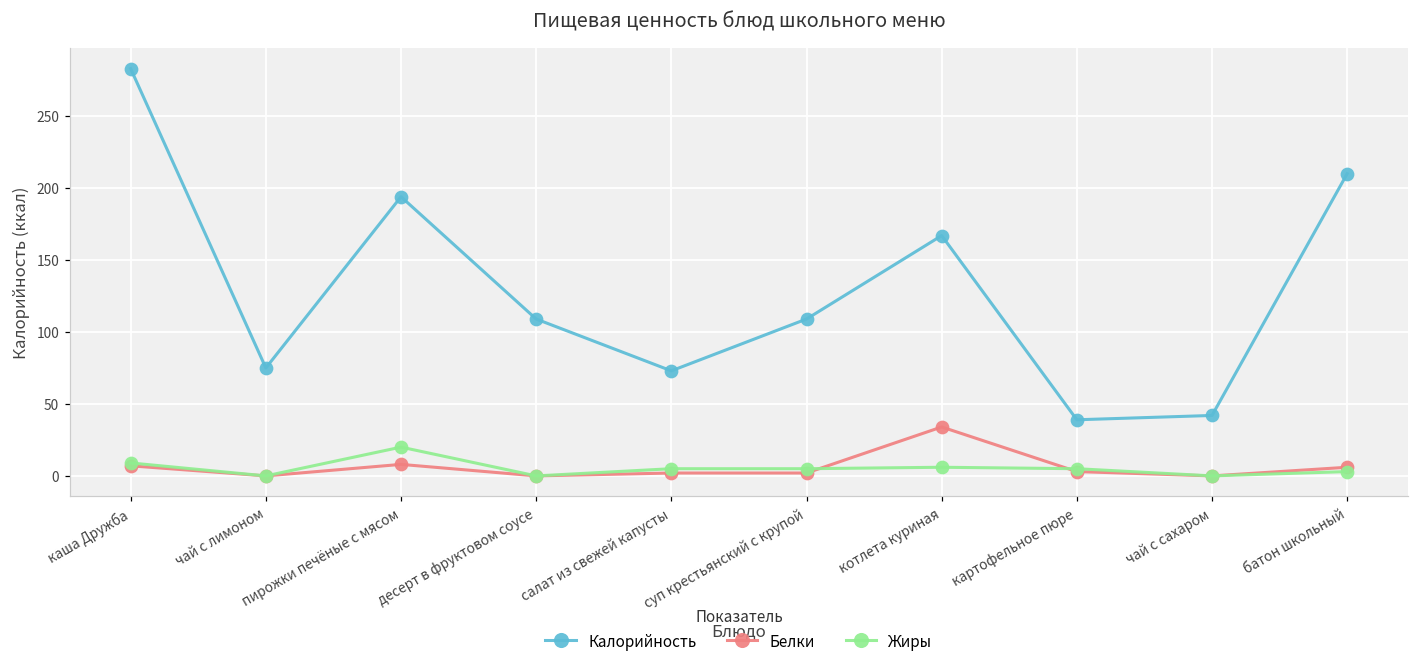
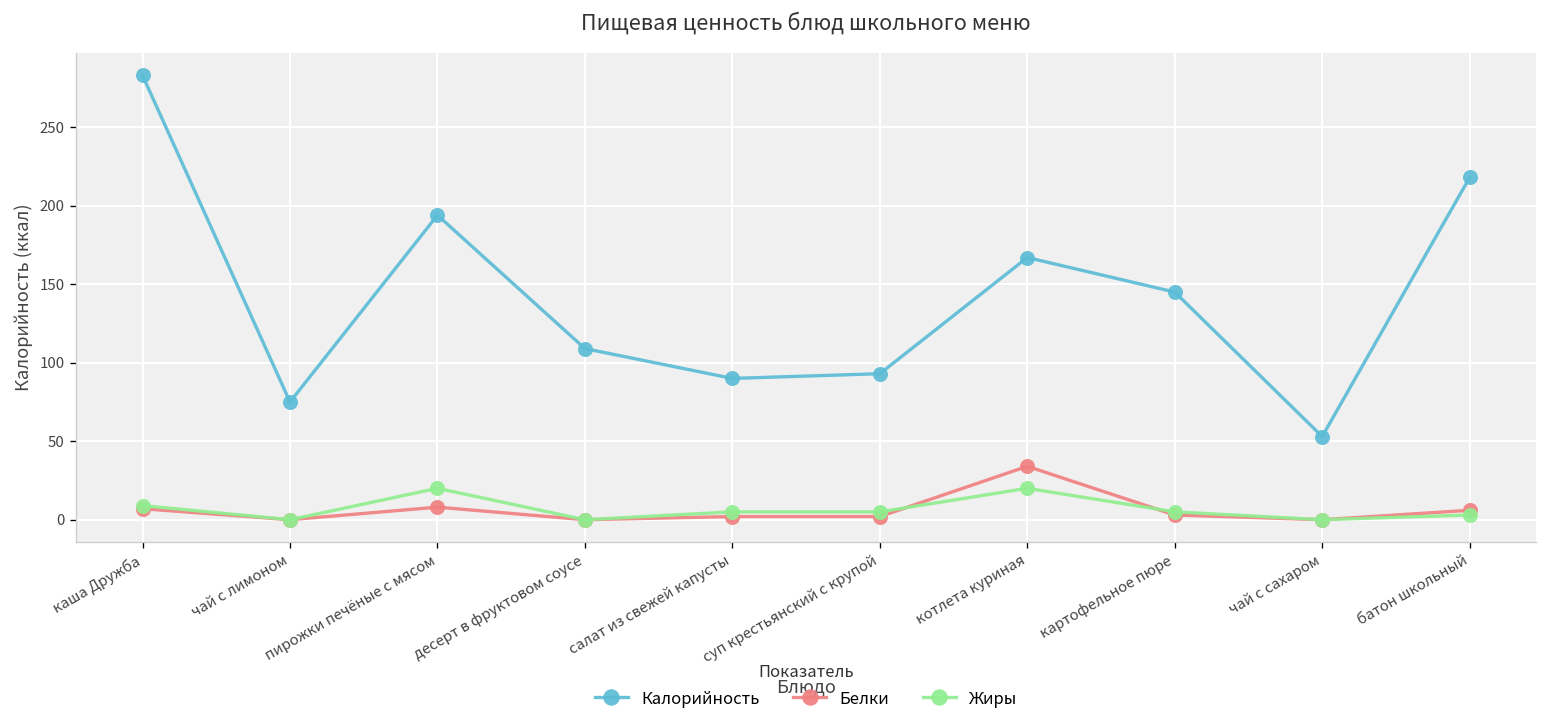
  {
    "Калорийность": {
      "каша Дружба": 283,
      "чай с лимоном": 75,
      "пирожки печёные с мясом": 194,
      "десерт в фруктовом соусе": 109,
-     "салат из свежей капусты": 73,
-     "суп крестьянский с крупой": 109,
+     "салат из свежей капусты": 90,
+     "суп крестьянский с крупой": 93,
      "котлета куриная": 167,
-     "картофельное пюре": 39,
-     "чай с сахаром": 42,
-     "батон школьный": 210
+     "картофельное пюре": 145,
+     "чай с сахаром": 53,
+     "батон школьный": 218
    },
    "Белки": {
      "каша Дружба": 7,
      "пирожки печёные с мясом": 8,
      "салат из свежей капусты": 2,
      "суп крестьянский с крупой": 2,
      "котлета куриная": 34,
      "картофельное пюре": 3,
      "батон школьный": 6
    },
    "Жиры": {
      "каша Дружба": 9,
      "пирожки печёные с мясом": 20,
      "салат из свежей капусты": 5,
      "суп крестьянский с крупой": 5,
-     "котлета куриная": 6,
+     "котлета куриная": 20,
      "картофельное пюре": 5,
      "батон школьный": 3
    }
  }
